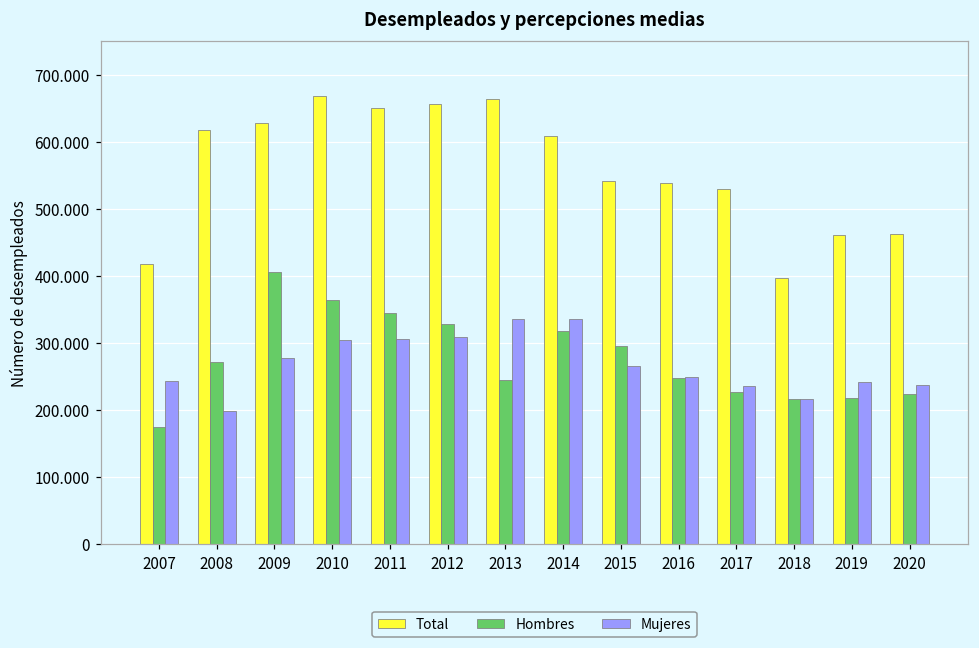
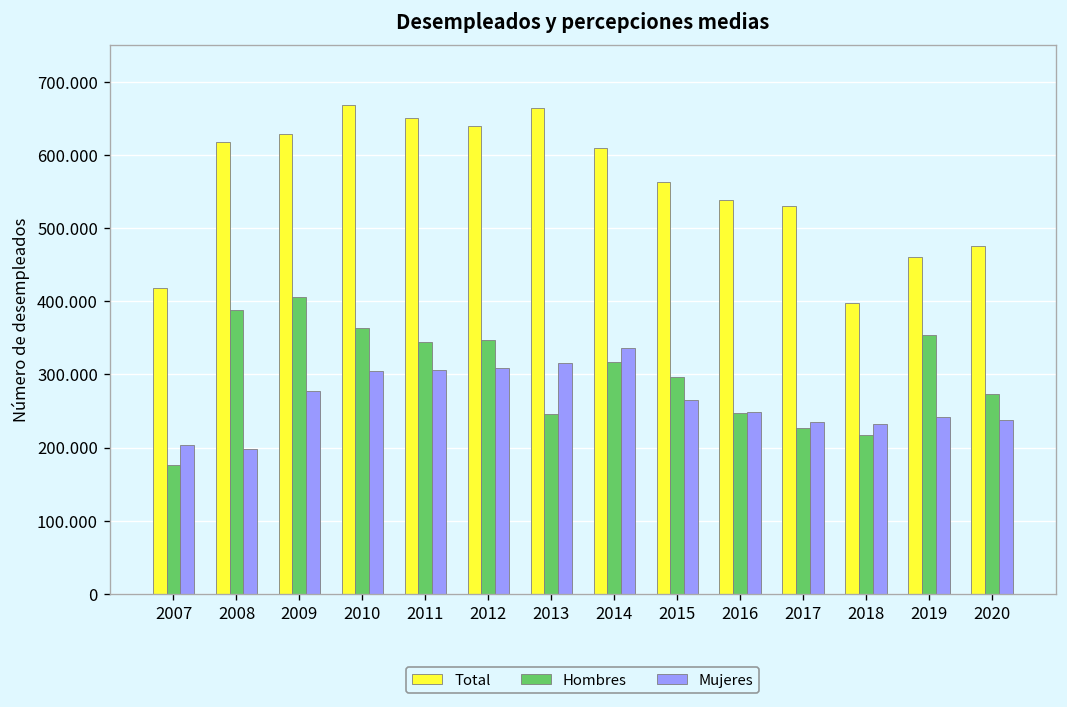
  {
    "Total": {
      "2007": 420,
      "2008": 620,
      "2009": 630,
      "2010": 670,
      "2011": 650,
-     "2012": 660,
+     "2012": 640,
      "2013": 660,
      "2014": 610,
-     "2015": 540,
+     "2015": 560,
      "2016": 540,
      "2017": 530,
      "2018": 400,
      "2019": 460,
-     "2020": 460
+     "2020": 480
    },
    "Hombres": {
      "2007": 180,
-     "2008": 270,
+     "2008": 390,
      "2009": 410,
      "2010": 360,
      "2011": 340,
-     "2012": 330,
+     "2012": 350,
      "2013": 250,
      "2014": 320,
      "2015": 300,
      "2016": 250,
      "2017": 230,
      "2018": 220,
-     "2019": 220,
-     "2020": 220
+     "2019": 350,
+     "2020": 270
    },
    "Mujeres": {
-     "2007": 240,
+     "2007": 200,
      "2008": 200,
      "2009": 280,
      "2010": 300,
      "2011": 310,
      "2012": 310,
-     "2013": 340,
+     "2013": 320,
      "2014": 340,
      "2015": 270,
      "2016": 250,
      "2017": 240,
-     "2018": 220,
+     "2018": 230,
      "2019": 240,
      "2020": 240
    }
  }
